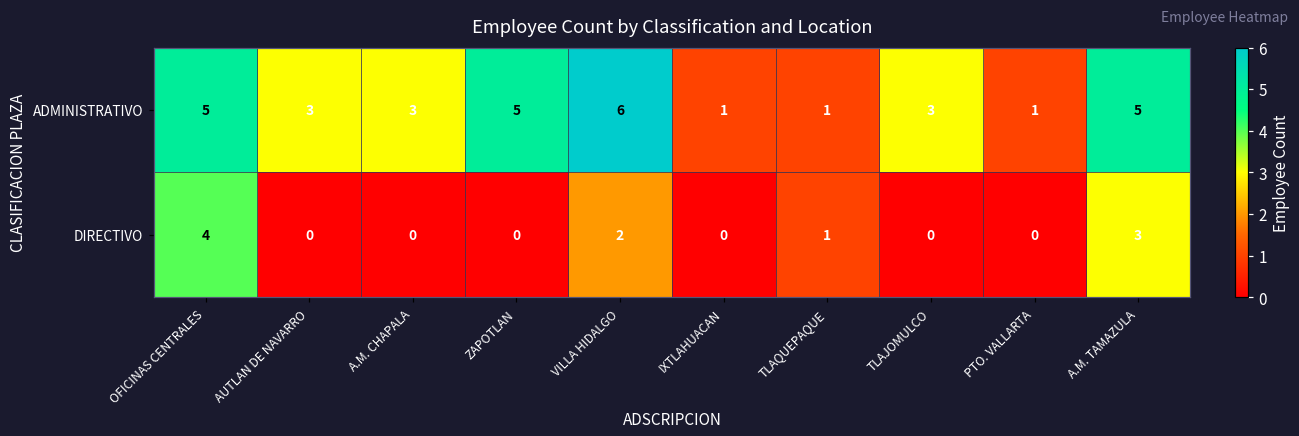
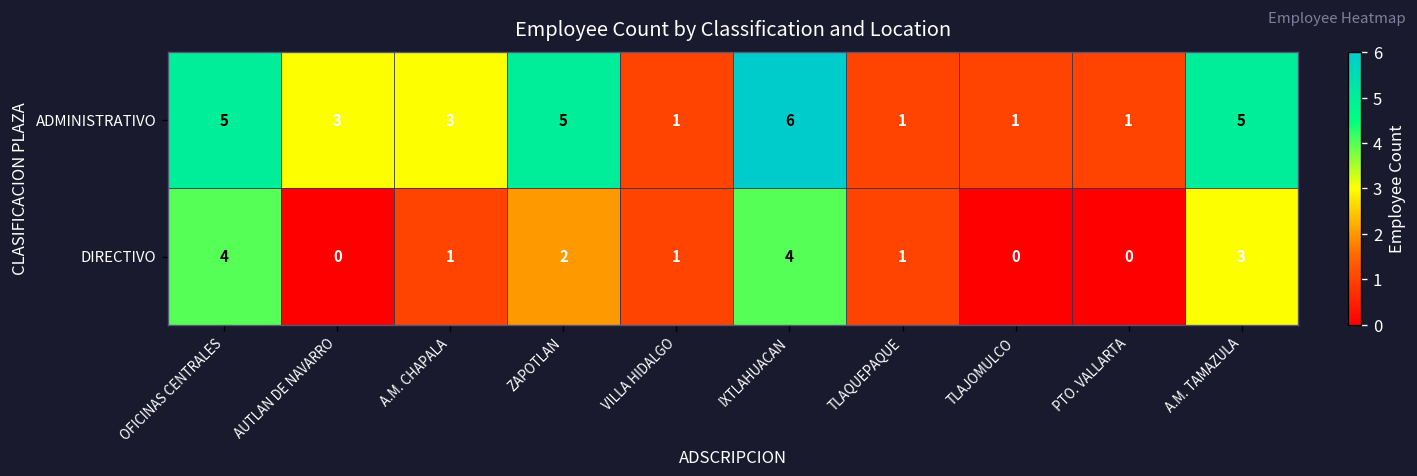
  {
    "ADMINISTRATIVO": {
      "OFICINAS CENTRALES": 5,
      "AUTLAN DE NAVARRO": 3,
      "A.M. CHAPALA": 3,
      "ZAPOTLAN": 5,
-     "VILLA HIDALGO": 6,
-     "IXTLAHUACAN": 1,
+     "VILLA HIDALGO": 1,
+     "IXTLAHUACAN": 6,
      "TLAQUEPAQUE": 1,
-     "TLAJOMULCO": 3,
+     "TLAJOMULCO": 1,
      "PTO. VALLARTA": 1,
      "A.M. TAMAZULA": 5
    },
    "DIRECTIVO": {
      "OFICINAS CENTRALES": 4,
      "AUTLAN DE NAVARRO": 0,
-     "A.M. CHAPALA": 0,
-     "ZAPOTLAN": 0,
-     "VILLA HIDALGO": 2,
-     "IXTLAHUACAN": 0,
+     "A.M. CHAPALA": 1,
+     "ZAPOTLAN": 2,
+     "VILLA HIDALGO": 1,
+     "IXTLAHUACAN": 4,
      "TLAQUEPAQUE": 1,
      "TLAJOMULCO": 0,
      "PTO. VALLARTA": 0,
      "A.M. TAMAZULA": 3
    }
  }
